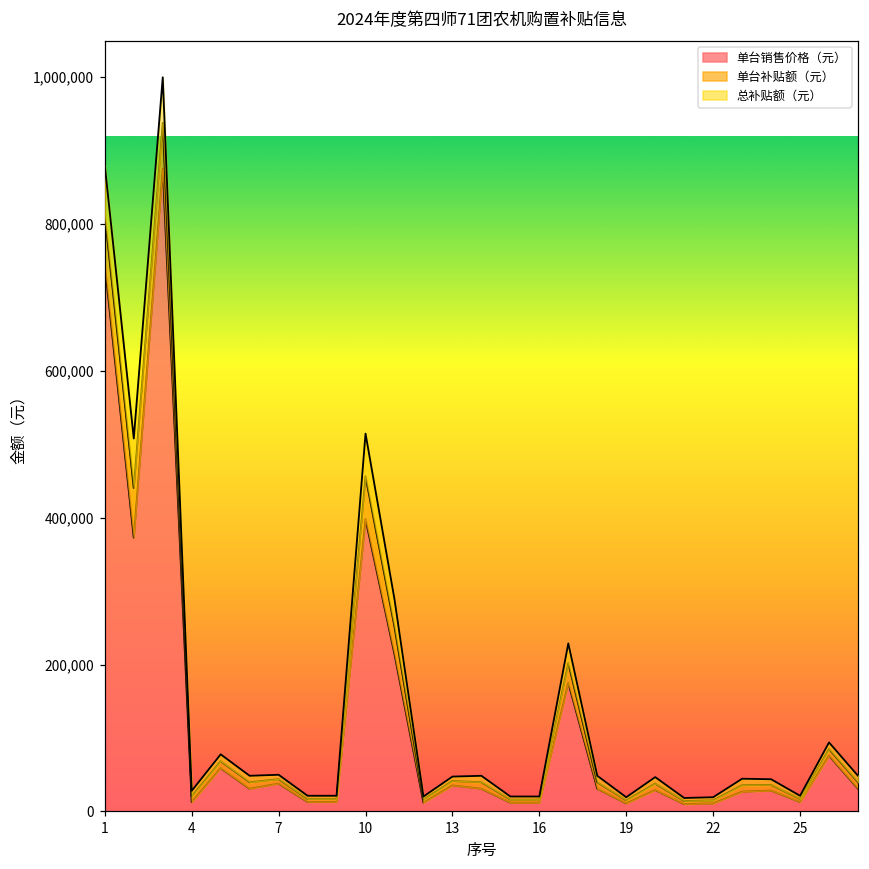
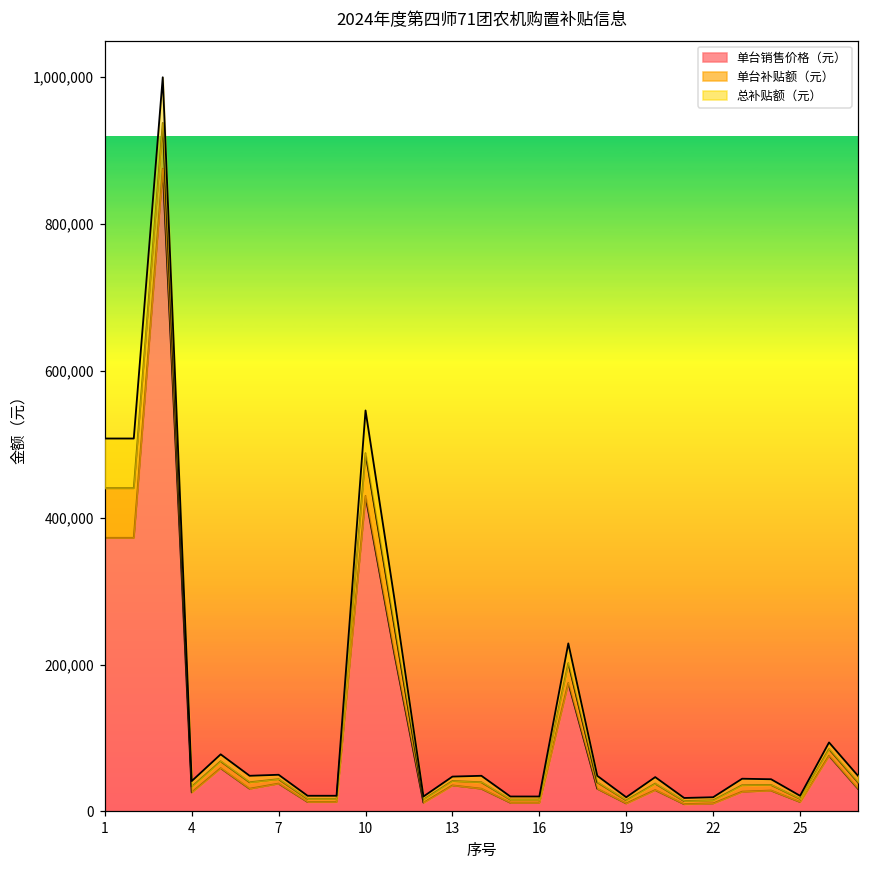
  {
    "单台销售价格（元）": {
-     "1": "740,000",
-     "4": "10,000",
+     "1": "370,000",
+     "4": "30,000",
      "7": "40,000",
-     "10": "400,000",
+     "10": "430,000",
      "13": "40,000",
      "16": "10,000",
      "19": "10,000",
      "22": "10,000",
      "25": "10,000"
    }
  }
